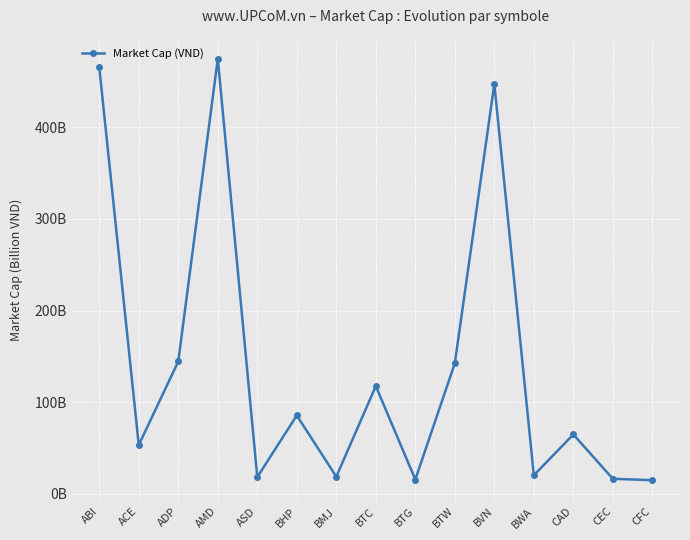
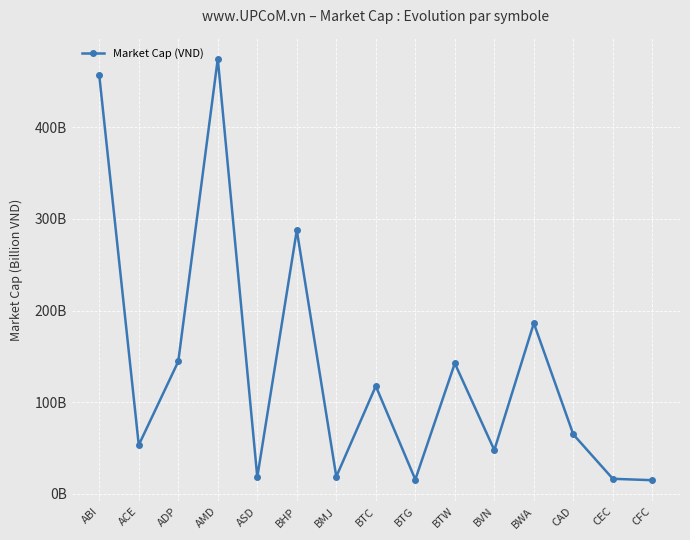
  {
-   "ABI": 470000000000,
+   "ABI": 460000000000,
    "ACE": 50000000000,
    "ADP": 140000000000,
    "AMD": 480000000000,
    "ASD": 20000000000,
-   "BHP": 90000000000,
+   "BHP": 290000000000,
    "BMJ": 20000000000,
    "BTC": 120000000000,
    "BTG": 20000000000,
    "BTW": 140000000000,
-   "BVN": 450000000000,
-   "BWA": 20000000000,
+   "BVN": 50000000000,
+   "BWA": 190000000000,
    "CAD": 60000000000,
    "CEC": 20000000000,
    "CFC": 10000000000
  }
